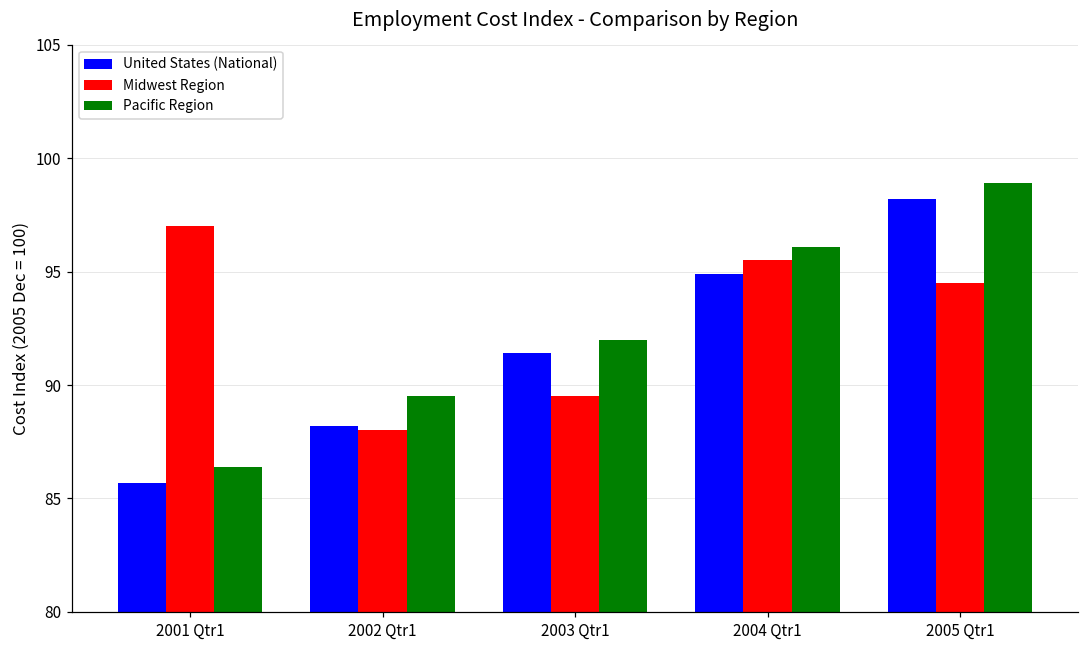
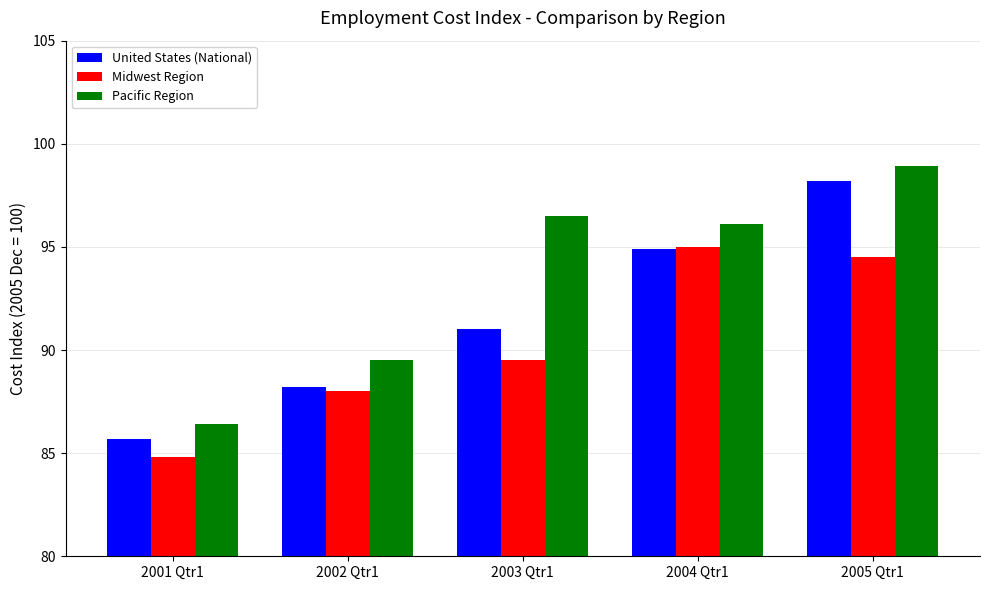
  {
    "United States (National)": {
      "2001 Qtr1": 85.7,
      "2002 Qtr1": 88.2,
-     "2003 Qtr1": 91.4,
+     "2003 Qtr1": 91.0,
      "2004 Qtr1": 94.9,
      "2005 Qtr1": 98.2
    },
    "Midwest Region": {
-     "2001 Qtr1": 97.0,
+     "2001 Qtr1": 84.8,
      "2002 Qtr1": 88.0,
      "2003 Qtr1": 89.5,
-     "2004 Qtr1": 95.5,
+     "2004 Qtr1": 95.0,
      "2005 Qtr1": 94.5
    },
    "Pacific Region": {
      "2001 Qtr1": 86.4,
      "2002 Qtr1": 89.5,
-     "2003 Qtr1": 92.0,
+     "2003 Qtr1": 96.5,
      "2004 Qtr1": 96.1,
      "2005 Qtr1": 98.9
    }
  }
